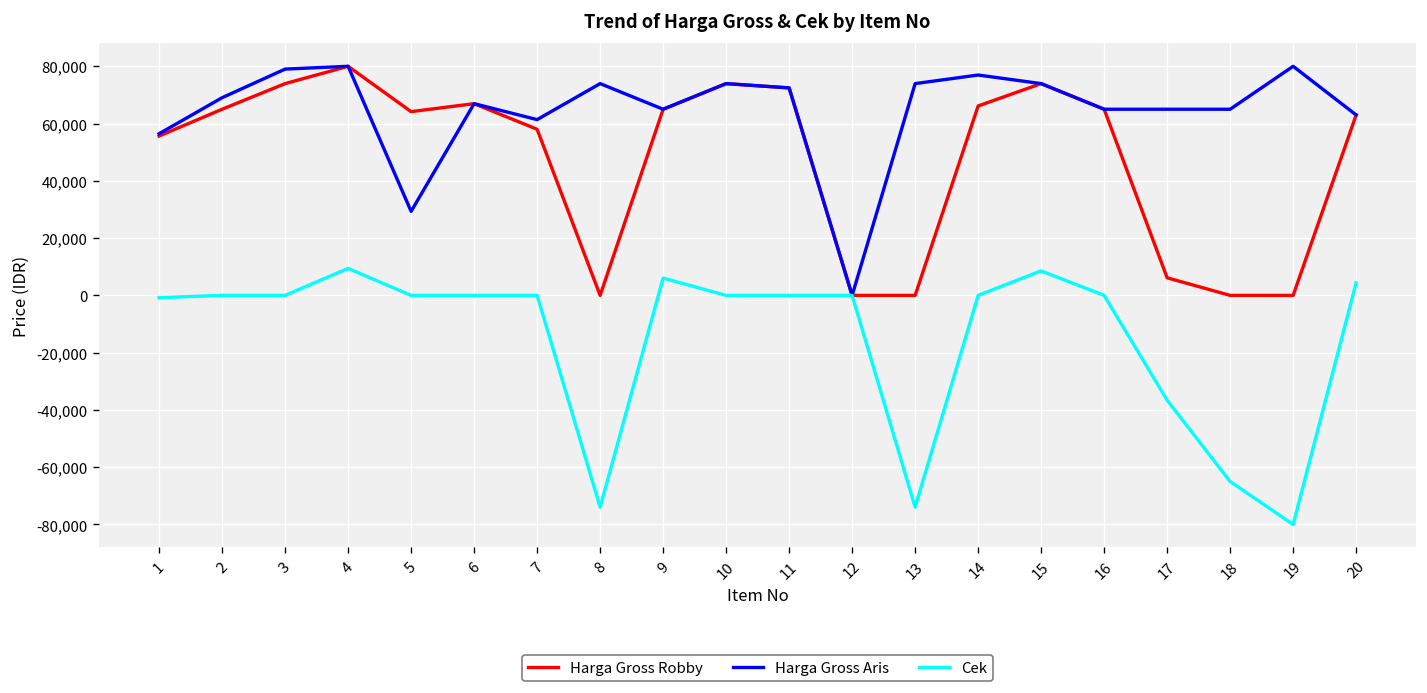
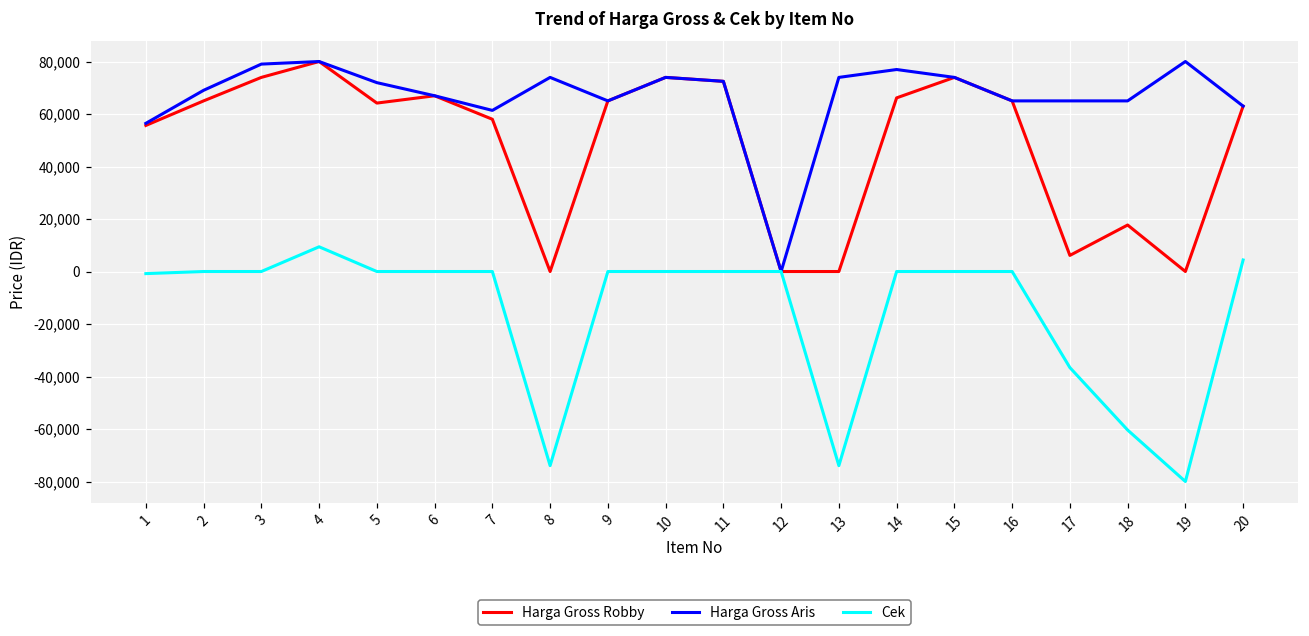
  {
    "Harga Gross Robby": {
      "2": "65,000",
      "3": "74,000",
      "5": "64,000",
      "7": "58,000",
      "8": "0",
      "13": "0",
      "14": "66,000",
      "17": "6,000",
-     "18": "0",
+     "18": "18,000",
      "19": "0"
    },
    "Harga Gross Aris": {
      "2": "69,000",
      "3": "79,000",
-     "5": "29,000",
+     "5": "72,000",
      "7": "61,000",
      "8": "74,000",
      "13": "74,000",
      "14": "77,000",
      "17": "65,000",
      "18": "65,000",
      "19": "80,000"
    },
    "Cek": {
      "1": "-1,000",
      "2": "0",
      "3": "0",
      "4": "9,000",
      "5": "0",
      "6": "0",
      "7": "0",
      "8": "-74,000",
-     "9": "6,000",
+     "9": "0",
      "10": "0",
      "11": "0",
      "13": "-74,000",
      "14": "0",
-     "15": "9,000",
+     "15": "0",
      "16": "0",
      "17": "-37,000",
-     "18": "-65,000",
+     "18": "-60,000",
      "19": "-80,000",
      "20": "4,000"
    }
  }
